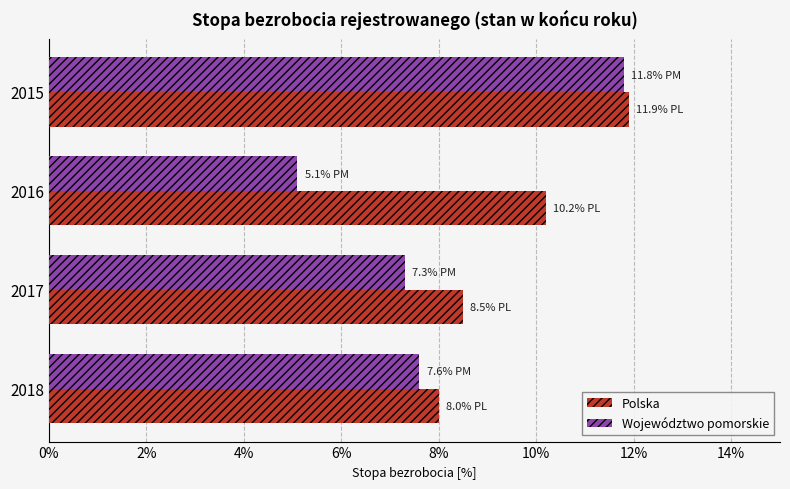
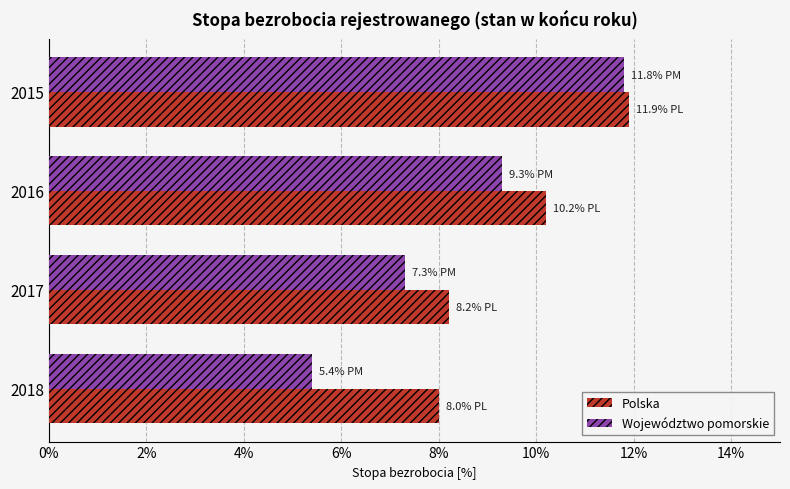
  {
    "Polska": {
      "2015": "11.9%",
      "2016": "10.2%",
-     "2017": "8.5%",
+     "2017": "8.2%",
      "2018": "8.0%"
    },
    "Województwo pomorskie": {
      "2015": "11.8%",
-     "2016": "5.1%",
+     "2016": "9.3%",
      "2017": "7.3%",
-     "2018": "7.6%"
+     "2018": "5.4%"
    }
  }
